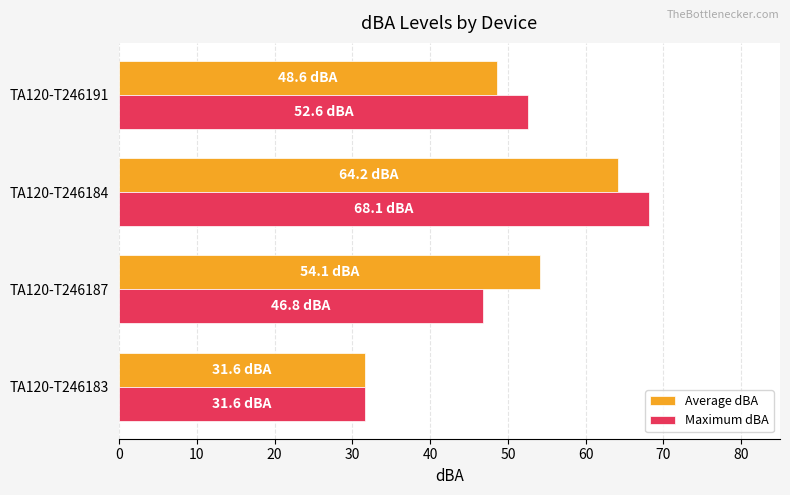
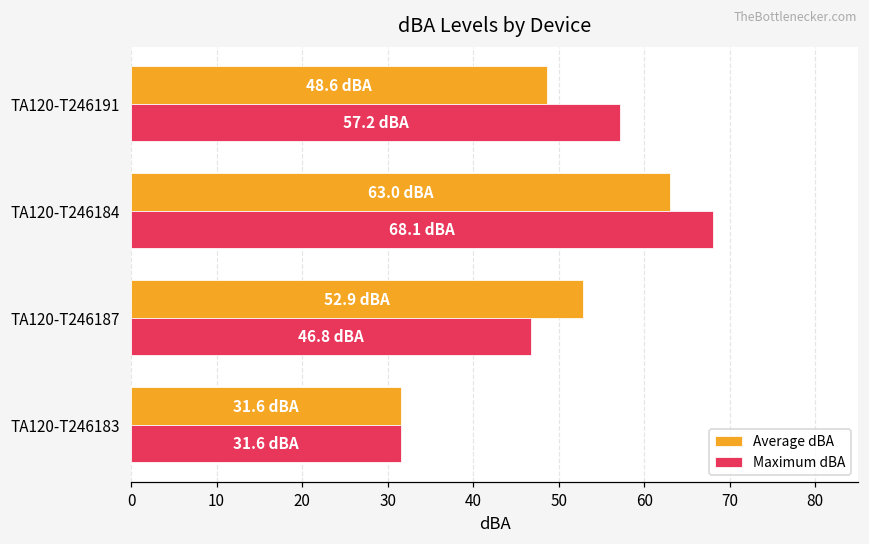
  {
    "Average dBA": {
      "TA120-T246191": 48.6,
-     "TA120-T246184": 64.2,
-     "TA120-T246187": 54.1,
+     "TA120-T246184": 63.0,
+     "TA120-T246187": 52.9,
      "TA120-T246183": 31.6
    },
    "Maximum dBA": {
-     "TA120-T246191": 52.6,
+     "TA120-T246191": 57.2,
      "TA120-T246184": 68.1,
      "TA120-T246187": 46.8,
      "TA120-T246183": 31.6
    }
  }
